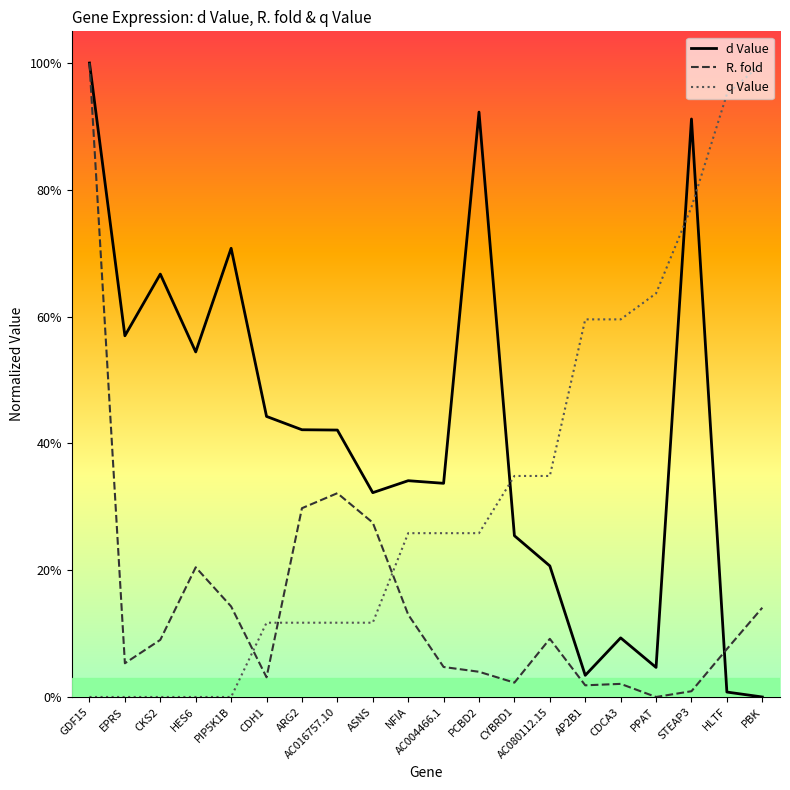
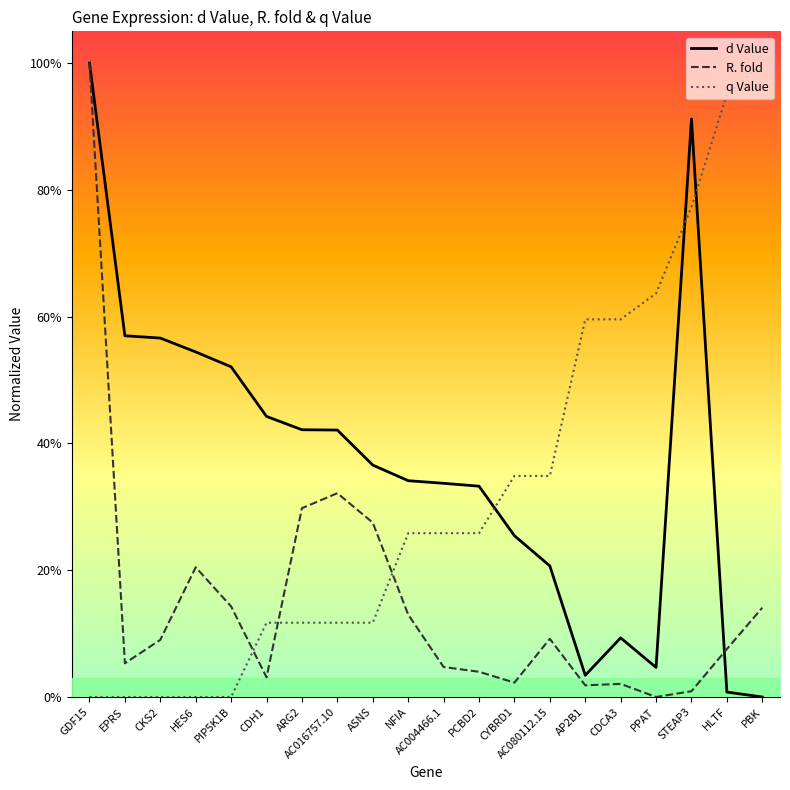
  {
    "d Value": {
      "EPRS": "57%",
-     "CKS2": "67%",
+     "CKS2": "57%",
      "HES6": "54%",
-     "PIP5K1B": "71%",
+     "PIP5K1B": "52%",
      "CDH1": "44%",
      "ARG2": "42%",
      "AC016757.10": "42%",
-     "ASNS": "32%",
+     "ASNS": "37%",
      "NFIA": "34%",
      "AC004466.1": "34%",
-     "PCBD2": "92%",
+     "PCBD2": "33%",
      "CYBRD1": "25%",
      "AC080112.15": "21%",
      "AP2B1": "3%",
      "CDCA3": "9%",
      "PPAT": "5%",
      "STEAP3": "91%"
    }
  }
